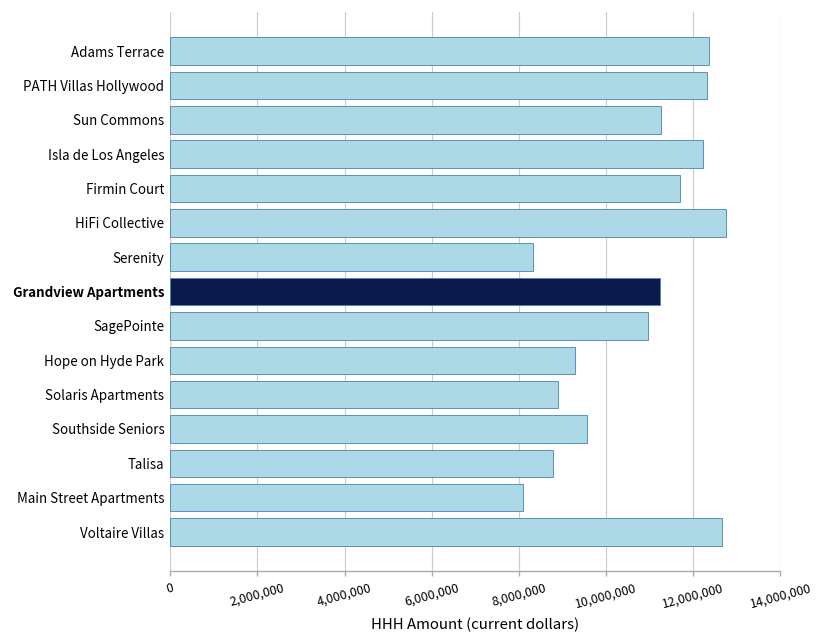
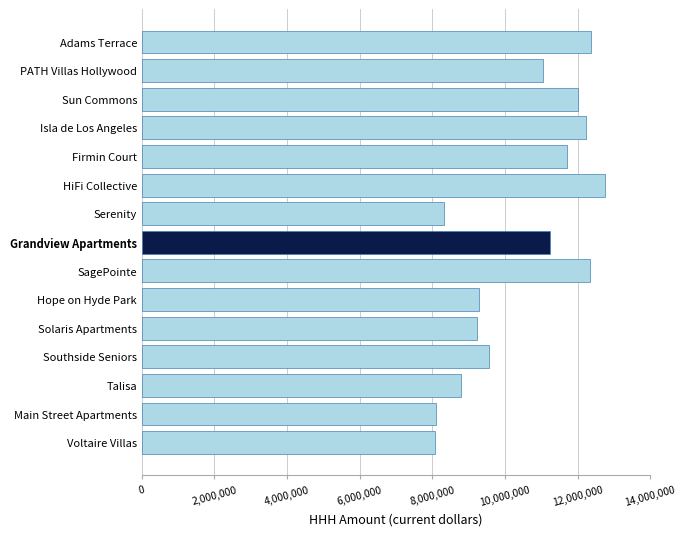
  {
    "Adams Terrace": "12,400,000",
-   "PATH Villas Hollywood": "12,300,000",
-   "Sun Commons": "11,300,000",
+   "PATH Villas Hollywood": "11,000,000",
+   "Sun Commons": "12,000,000",
    "Isla de Los Angeles": "12,200,000",
    "Firmin Court": "11,700,000",
    "HiFi Collective": "12,800,000",
    "Serenity": "8,300,000",
    "Grandview Apartments": "11,200,000",
-   "SagePointe": "11,000,000",
+   "SagePointe": "12,300,000",
    "Hope on Hyde Park": "9,300,000",
-   "Solaris Apartments": "8,900,000",
+   "Solaris Apartments": "9,200,000",
    "Southside Seniors": "9,600,000",
    "Talisa": "8,800,000",
    "Main Street Apartments": "8,100,000",
-   "Voltaire Villas": "12,700,000"
+   "Voltaire Villas": "8,100,000"
  }
